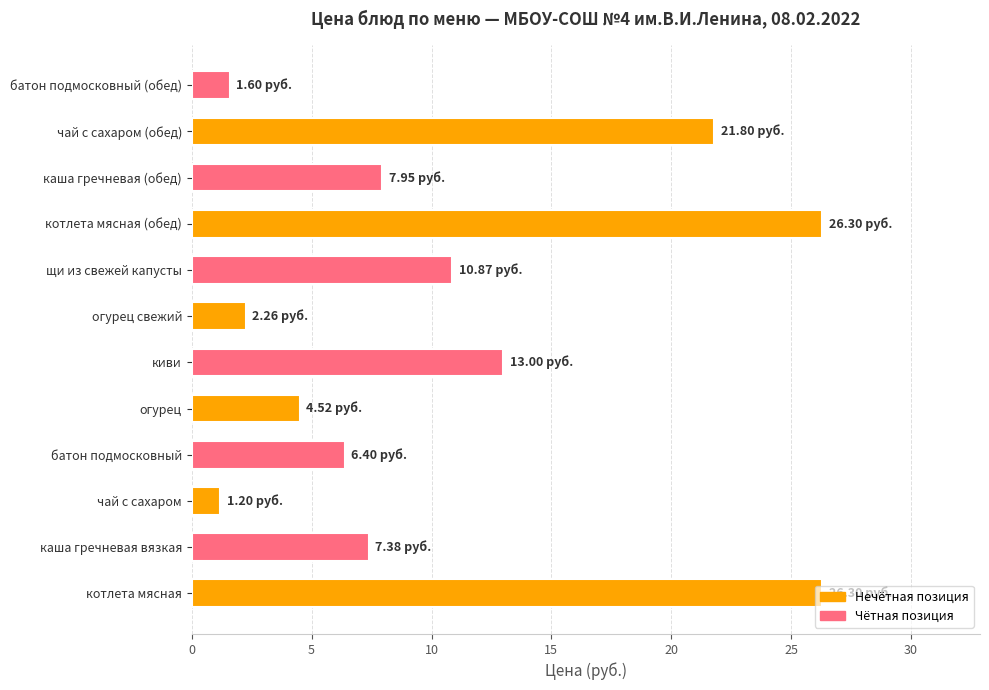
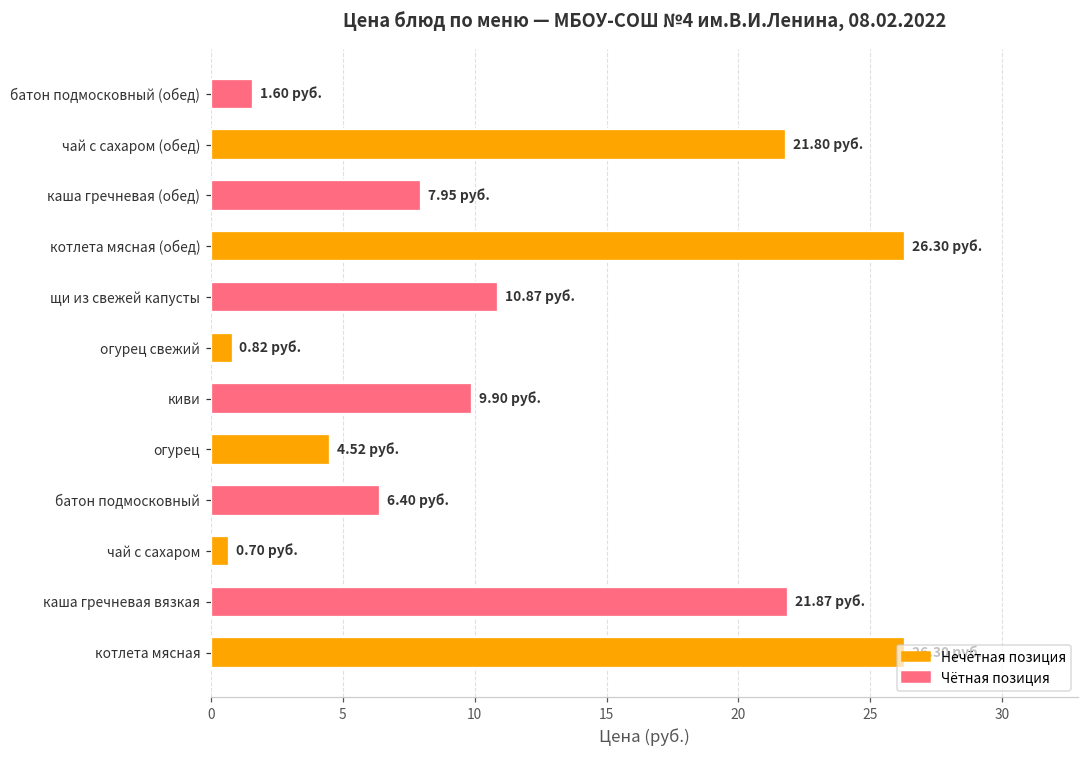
  {
    "батон подмосковный (обед)": 1.60,
    "чай с сахаром (обед)": 21.80,
    "каша гречневая (обед)": 7.95,
    "котлета мясная (обед)": 26.30,
    "щи из свежей капусты": 10.87,
-   "огурец свежий": 2.26,
-   "киви": 13.00,
+   "огурец свежий": 0.82,
+   "киви": 9.90,
    "огурец": 4.52,
    "батон подмосковный": 6.40,
-   "чай с сахаром": 1.20,
-   "каша гречневая вязкая": 7.38
+   "чай с сахаром": 0.70,
+   "каша гречневая вязкая": 21.87
  }
